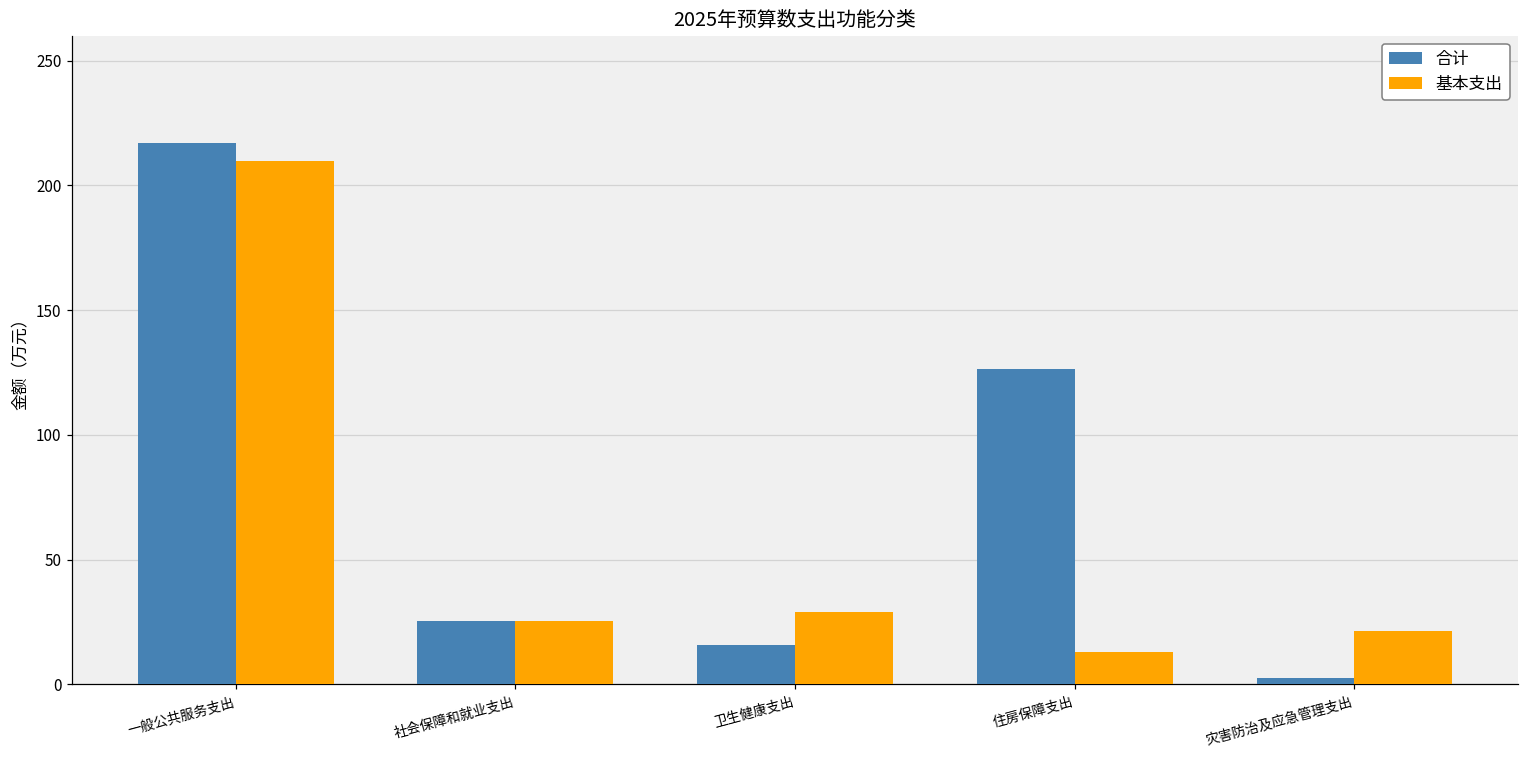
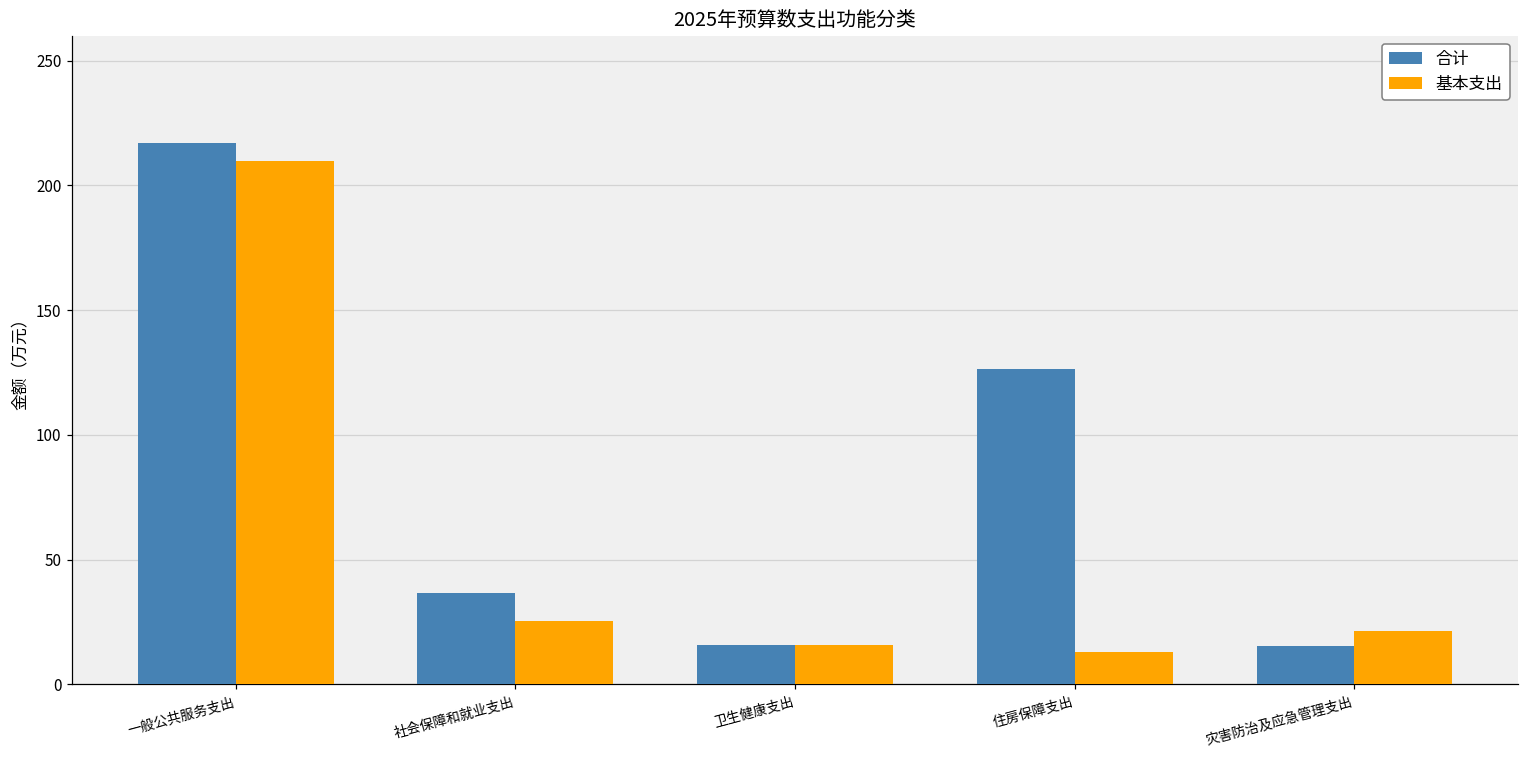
  {
    "合计": {
      "一般公共服务支出": 217,
-     "社会保障和就业支出": 26,
+     "社会保障和就业支出": 37,
      "卫生健康支出": 16,
      "住房保障支出": 126,
-     "灾害防治及应急管理支出": 2
+     "灾害防治及应急管理支出": 15
    },
    "基本支出": {
      "一般公共服务支出": 210,
      "社会保障和就业支出": 26,
-     "卫生健康支出": 29,
+     "卫生健康支出": 16,
      "住房保障支出": 13,
      "灾害防治及应急管理支出": 22
    }
  }
